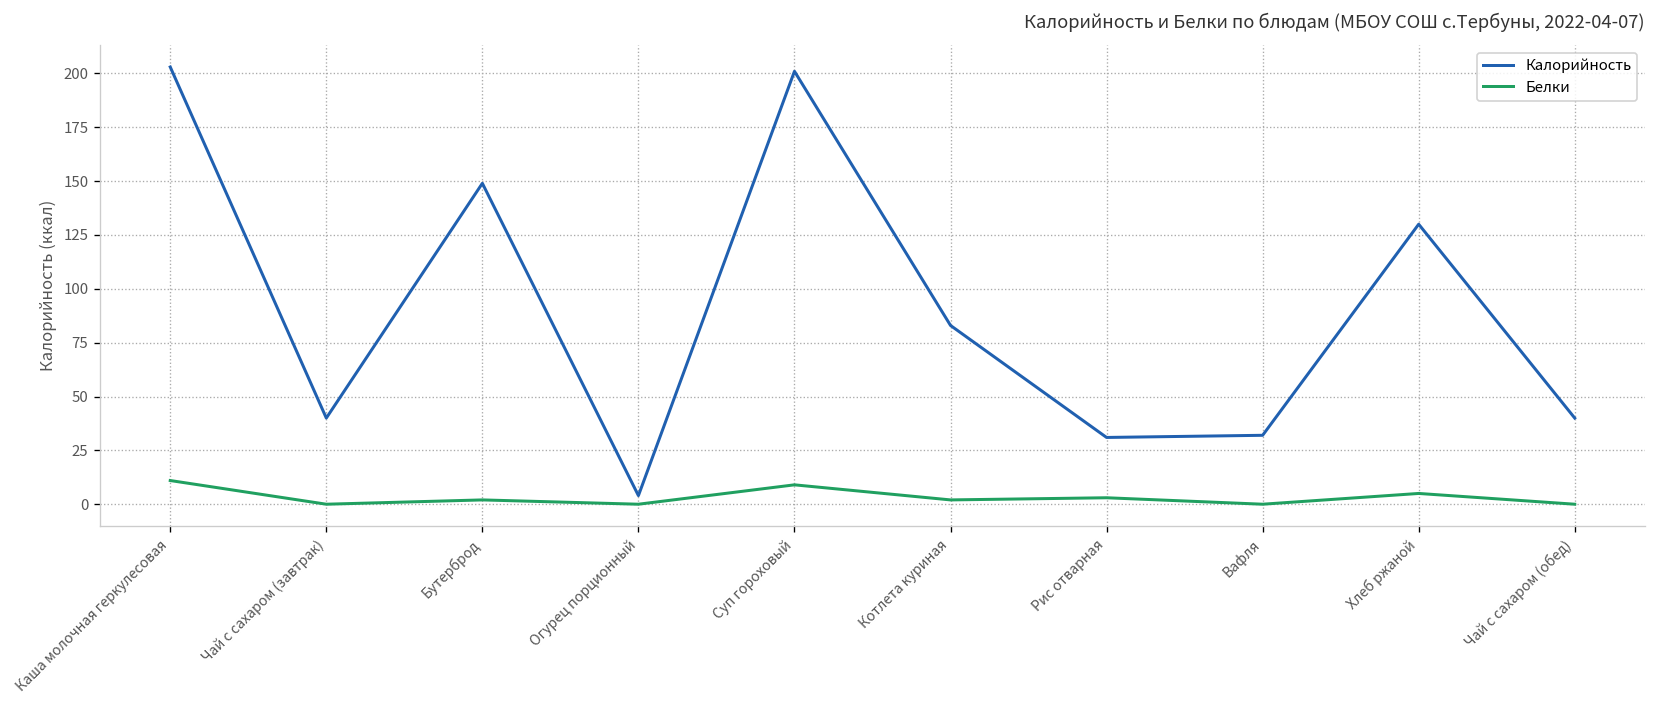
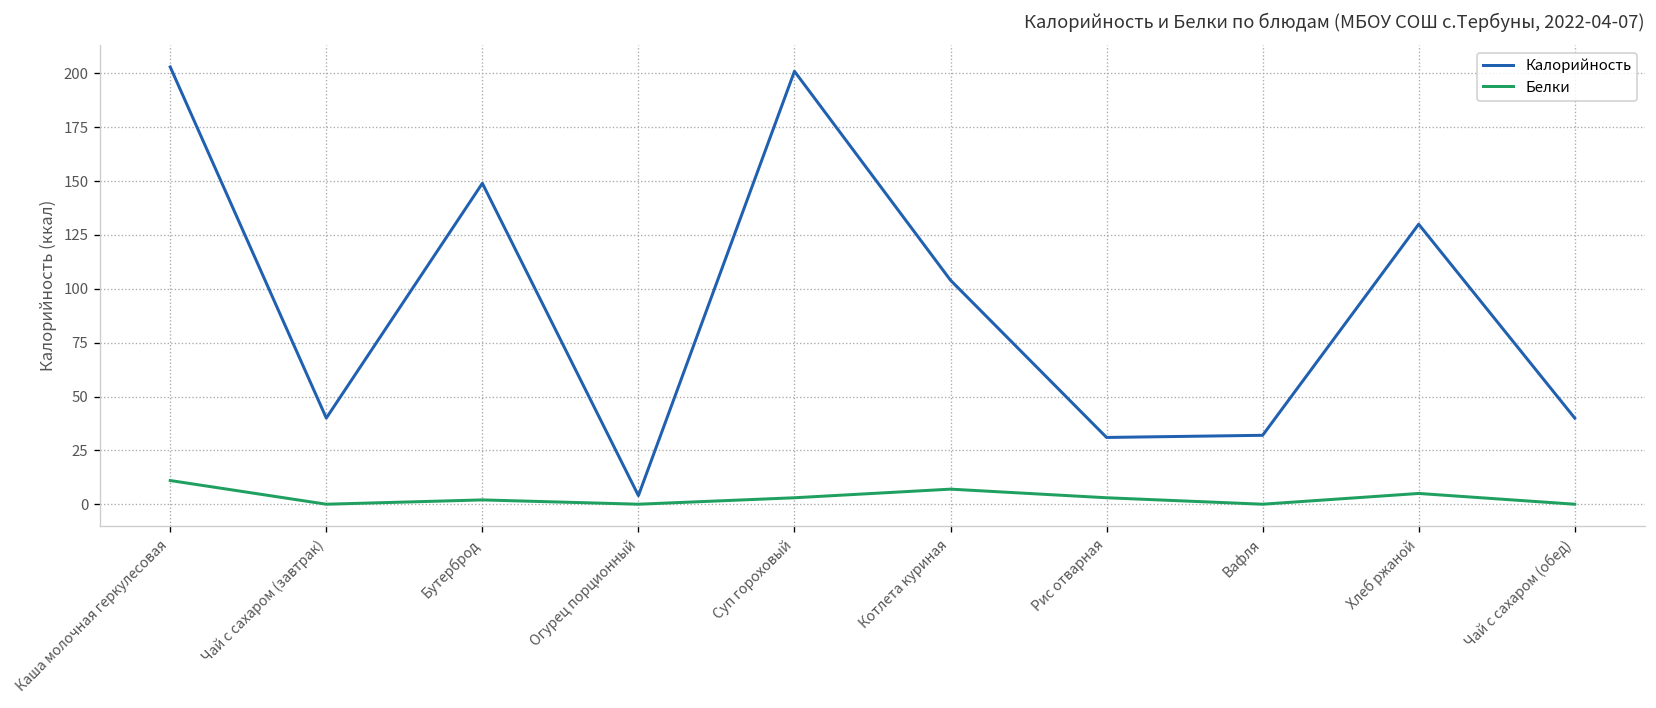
  {
    "Калорийность": {
      "Каша молочная геркулесовая": 203,
      "Чай с сахаром (завтрак)": 40,
      "Бутерброд": 149,
      "Огурец порционный": 4,
      "Суп гороховый": 201,
-     "Котлета куриная": 83,
+     "Котлета куриная": 104,
      "Рис отварная": 31,
      "Вафля": 32,
      "Хлеб ржаной": 130,
      "Чай с сахаром (обед)": 40
    },
    "Белки": {
      "Каша молочная геркулесовая": 11,
      "Чай с сахаром (завтрак)": 0,
      "Бутерброд": 2,
      "Огурец порционный": 0,
-     "Суп гороховый": 9,
-     "Котлета куриная": 2,
+     "Суп гороховый": 3,
+     "Котлета куриная": 7,
      "Рис отварная": 3,
      "Вафля": 0,
      "Хлеб ржаной": 5,
      "Чай с сахаром (обед)": 0
    }
  }
